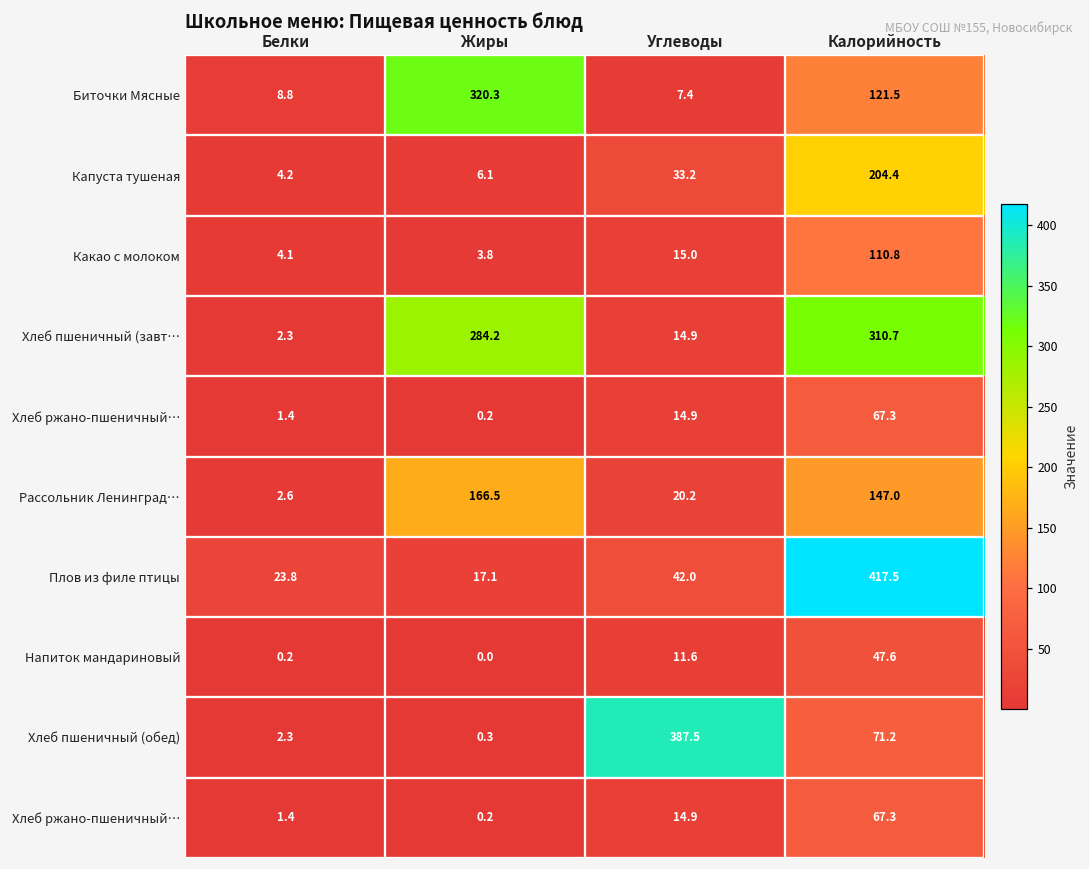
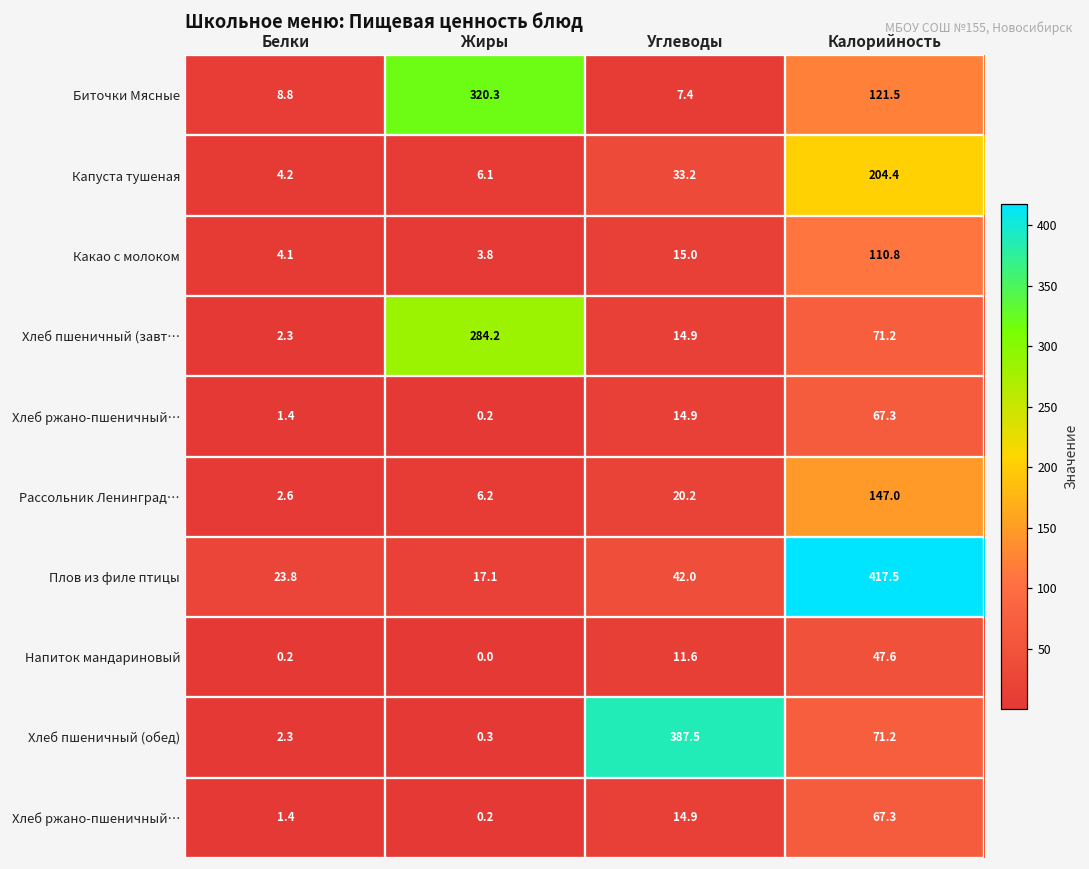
  {
    "Биточки Мясные": {
      "Белки": 8.8,
      "Жиры": 320.3,
      "Углеводы": 7.4,
      "Калорийность": 121.5
    },
    "Капуста тушеная": {
      "Белки": 4.2,
      "Жиры": 6.1,
      "Углеводы": 33.2,
      "Калорийность": 204.4
    },
    "Какао с молоком": {
      "Белки": 4.1,
      "Жиры": 3.8,
      "Углеводы": 15.0,
      "Калорийность": 110.8
    },
    "Хлеб пшеничный (завт…": {
      "Белки": 2.3,
      "Жиры": 284.2,
      "Углеводы": 14.9,
-     "Калорийность": 310.7
+     "Калорийность": 71.2
    },
    "Рассольник Ленинград…": {
      "Белки": 2.6,
-     "Жиры": 166.5,
+     "Жиры": 6.2,
      "Углеводы": 20.2,
      "Калорийность": 147.0
    },
    "Плов из филе птицы": {
      "Белки": 23.8,
      "Жиры": 17.1,
      "Углеводы": 42.0,
      "Калорийность": 417.5
    },
    "Напиток мандариновый": {
      "Белки": 0.2,
      "Жиры": 0.0,
      "Углеводы": 11.6,
      "Калорийность": 47.6
    },
    "Хлеб пшеничный (обед)": {
      "Белки": 2.3,
      "Жиры": 0.3,
      "Углеводы": 387.5,
      "Калорийность": 71.2
    }
  }
